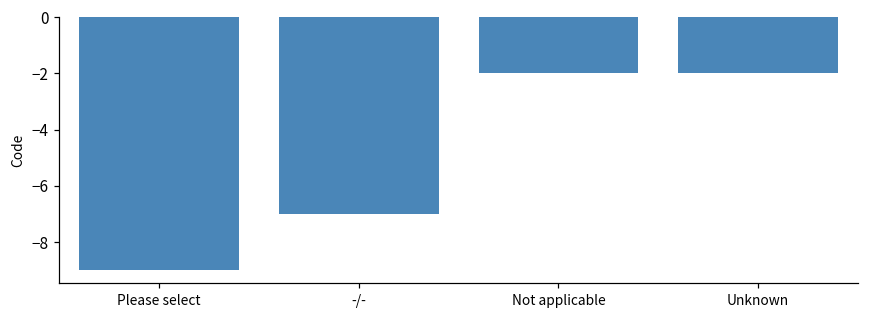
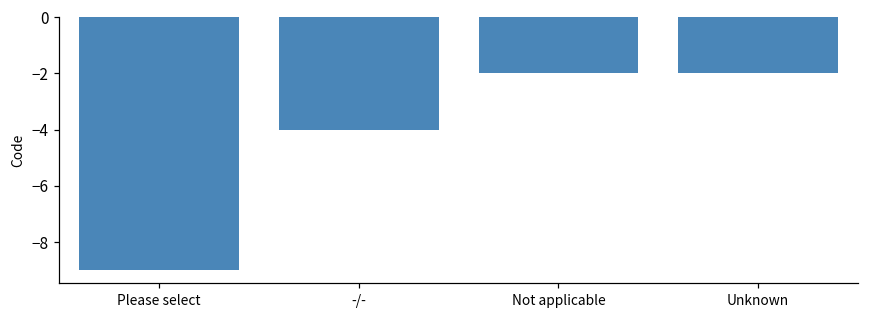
  {
    "Please select": -9,
-   "-/-": -7,
+   "-/-": -4,
    "Not applicable": -2,
    "Unknown": -2
  }
